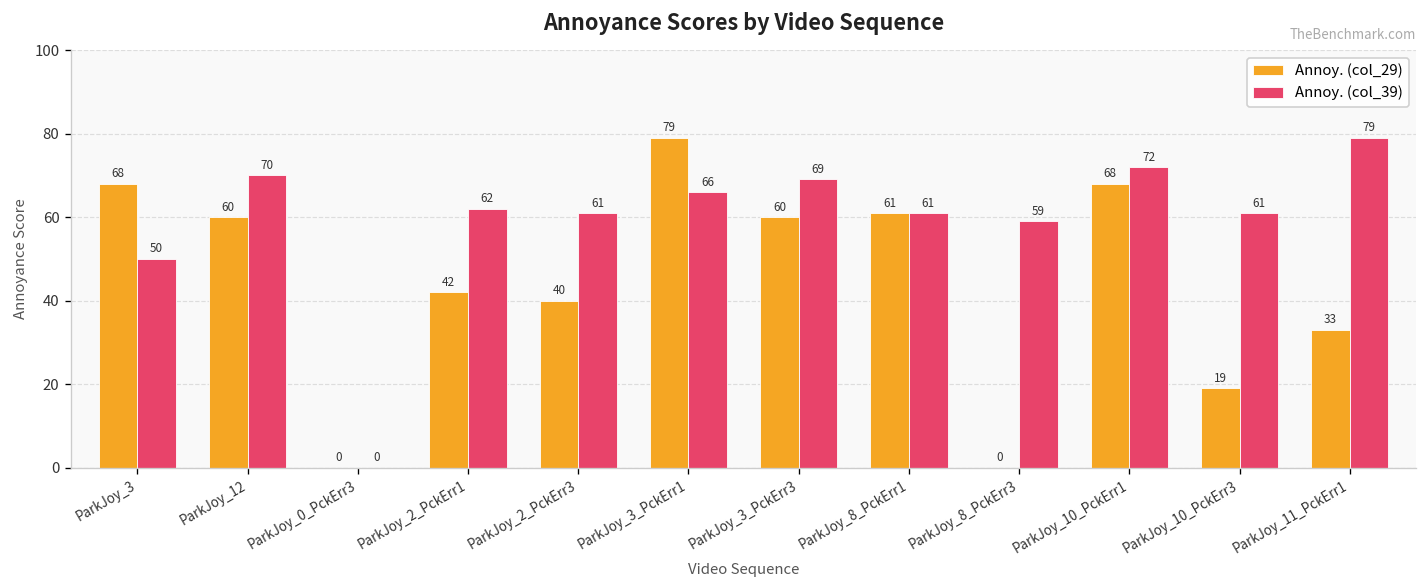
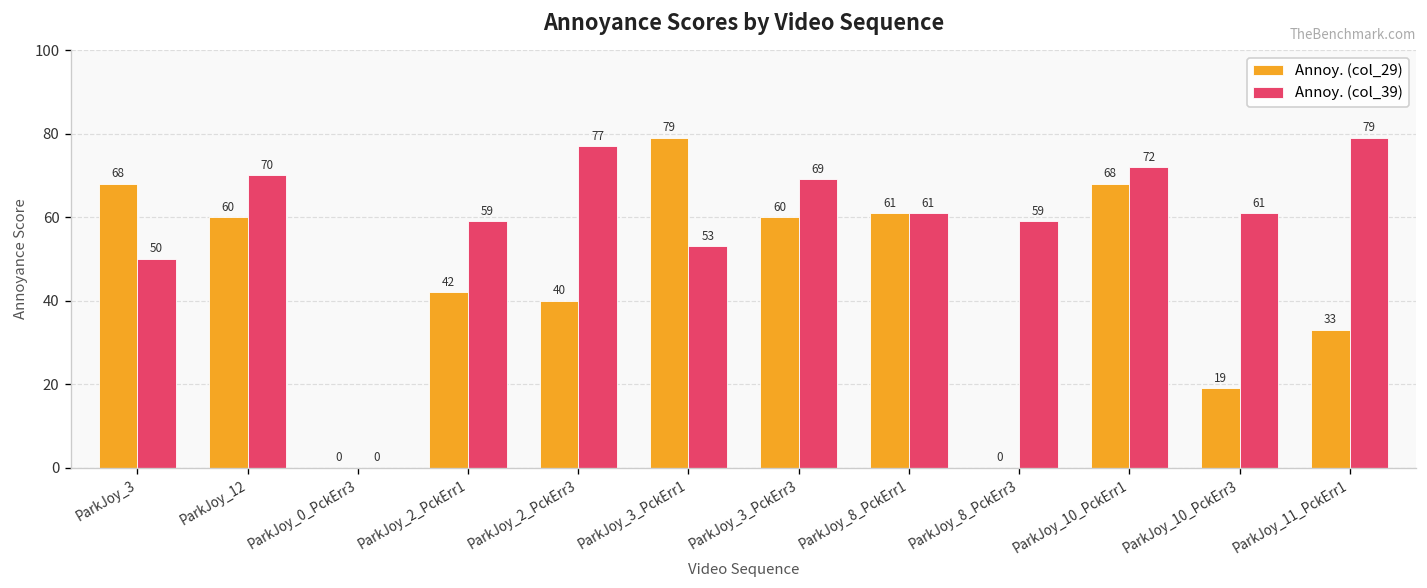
  {
    "Annoy. (col_29)": {
      "ParkJoy_3": 68,
      "ParkJoy_12": 60,
      "ParkJoy_0_PckErr3": 0,
      "ParkJoy_2_PckErr1": 42,
      "ParkJoy_2_PckErr3": 40,
      "ParkJoy_3_PckErr1": 79,
      "ParkJoy_3_PckErr3": 60,
      "ParkJoy_8_PckErr1": 61,
      "ParkJoy_8_PckErr3": 0,
      "ParkJoy_10_PckErr1": 68,
      "ParkJoy_10_PckErr3": 19,
      "ParkJoy_11_PckErr1": 33
    },
    "Annoy. (col_39)": {
      "ParkJoy_3": 50,
      "ParkJoy_12": 70,
      "ParkJoy_0_PckErr3": 0,
-     "ParkJoy_2_PckErr1": 62,
-     "ParkJoy_2_PckErr3": 61,
-     "ParkJoy_3_PckErr1": 66,
+     "ParkJoy_2_PckErr1": 59,
+     "ParkJoy_2_PckErr3": 77,
+     "ParkJoy_3_PckErr1": 53,
      "ParkJoy_3_PckErr3": 69,
      "ParkJoy_8_PckErr1": 61,
      "ParkJoy_8_PckErr3": 59,
      "ParkJoy_10_PckErr1": 72,
      "ParkJoy_10_PckErr3": 61,
      "ParkJoy_11_PckErr1": 79
    }
  }
